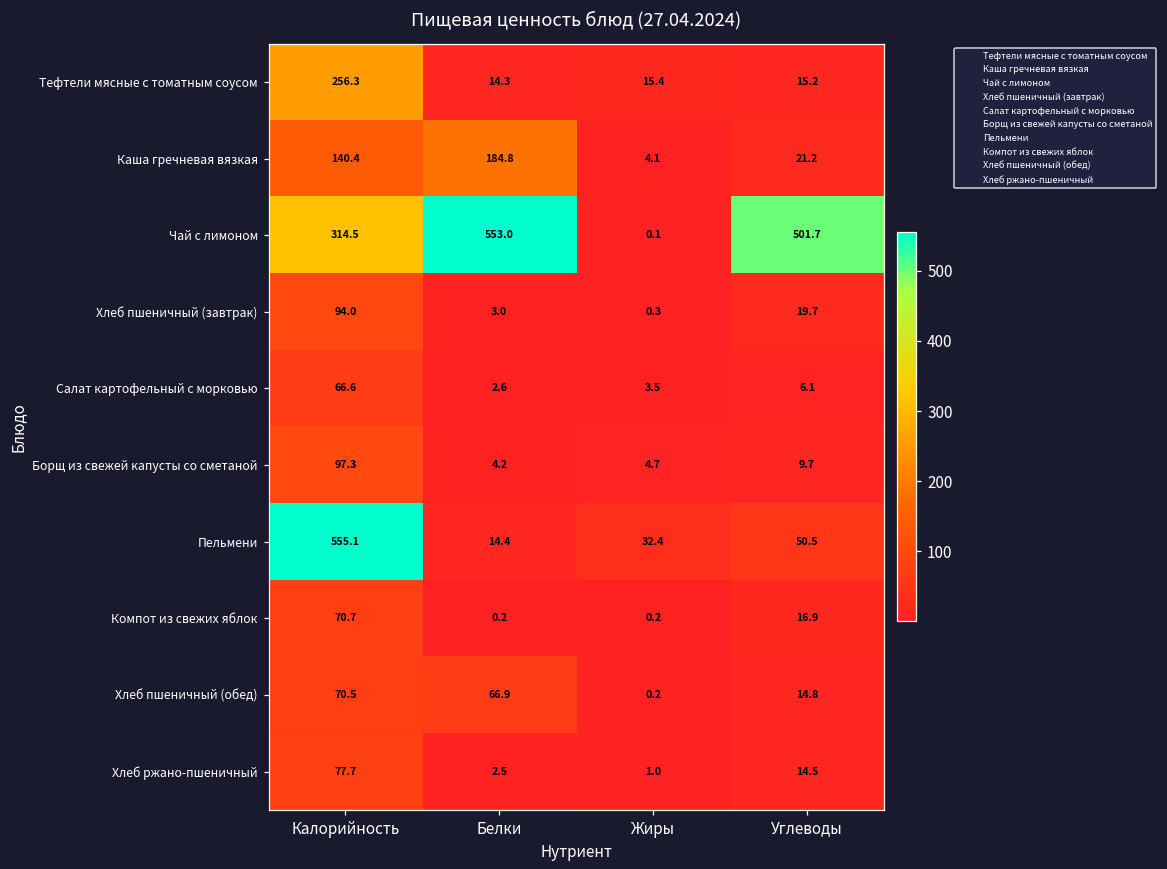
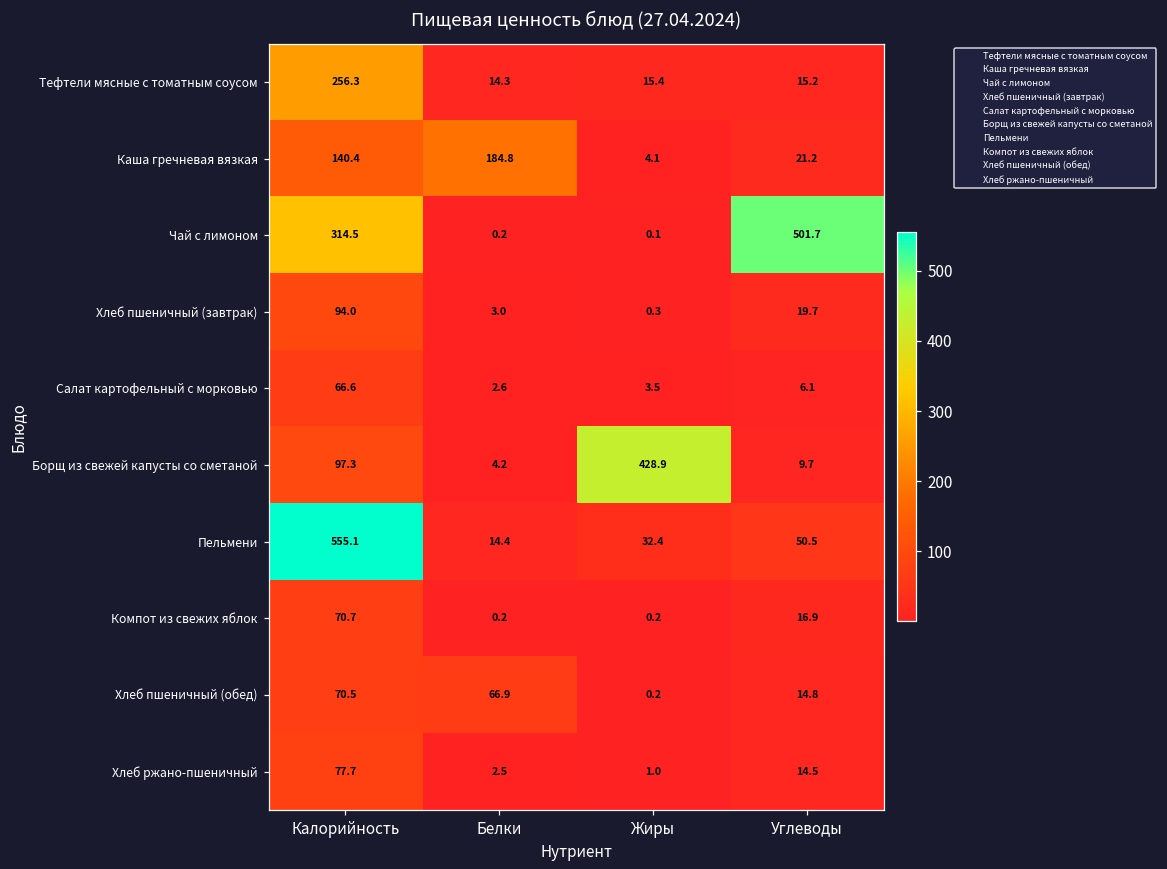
  {
    "Тефтели мясные с томатным соусом": {
      "Калорийность": 256.3,
      "Белки": 14.3,
      "Жиры": 15.4,
      "Углеводы": 15.2
    },
    "Каша гречневая вязкая": {
      "Калорийность": 140.4,
      "Белки": 184.8,
      "Жиры": 4.1,
      "Углеводы": 21.2
    },
    "Чай с лимоном": {
      "Калорийность": 314.5,
-     "Белки": 553.0,
+     "Белки": 0.2,
      "Жиры": 0.1,
      "Углеводы": 501.7
    },
    "Хлеб пшеничный (завтрак)": {
      "Калорийность": 94.0,
      "Белки": 3.0,
      "Жиры": 0.3,
      "Углеводы": 19.7
    },
    "Салат картофельный с морковью": {
      "Калорийность": 66.6,
      "Белки": 2.6,
      "Жиры": 3.5,
      "Углеводы": 6.1
    },
    "Борщ из свежей капусты со сметаной": {
      "Калорийность": 97.3,
      "Белки": 4.2,
-     "Жиры": 4.7,
+     "Жиры": 428.9,
      "Углеводы": 9.7
    },
    "Пельмени": {
      "Калорийность": 555.1,
      "Белки": 14.4,
      "Жиры": 32.4,
      "Углеводы": 50.5
    },
    "Компот из свежих яблок": {
      "Калорийность": 70.7,
      "Белки": 0.2,
      "Жиры": 0.2,
      "Углеводы": 16.9
    },
    "Хлеб пшеничный (обед)": {
      "Калорийность": 70.5,
      "Белки": 66.9,
      "Жиры": 0.2,
      "Углеводы": 14.8
    },
    "Хлеб ржано-пшеничный": {
      "Калорийность": 77.7,
      "Белки": 2.5,
      "Жиры": 1.0,
      "Углеводы": 14.5
    }
  }
